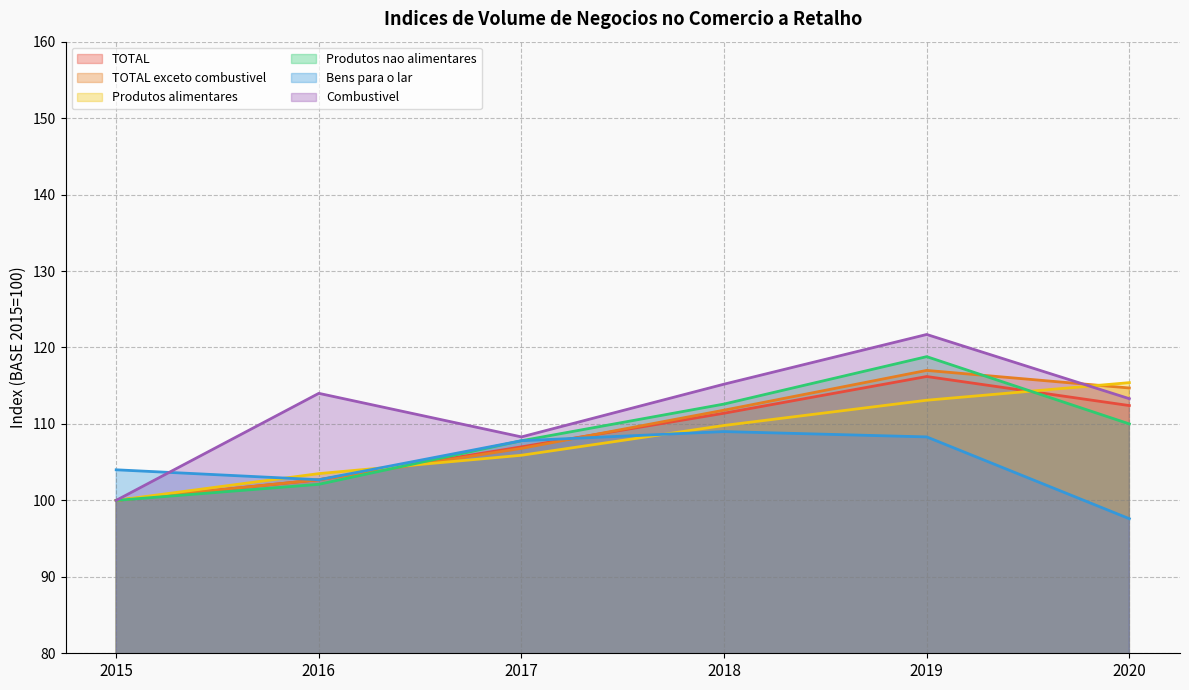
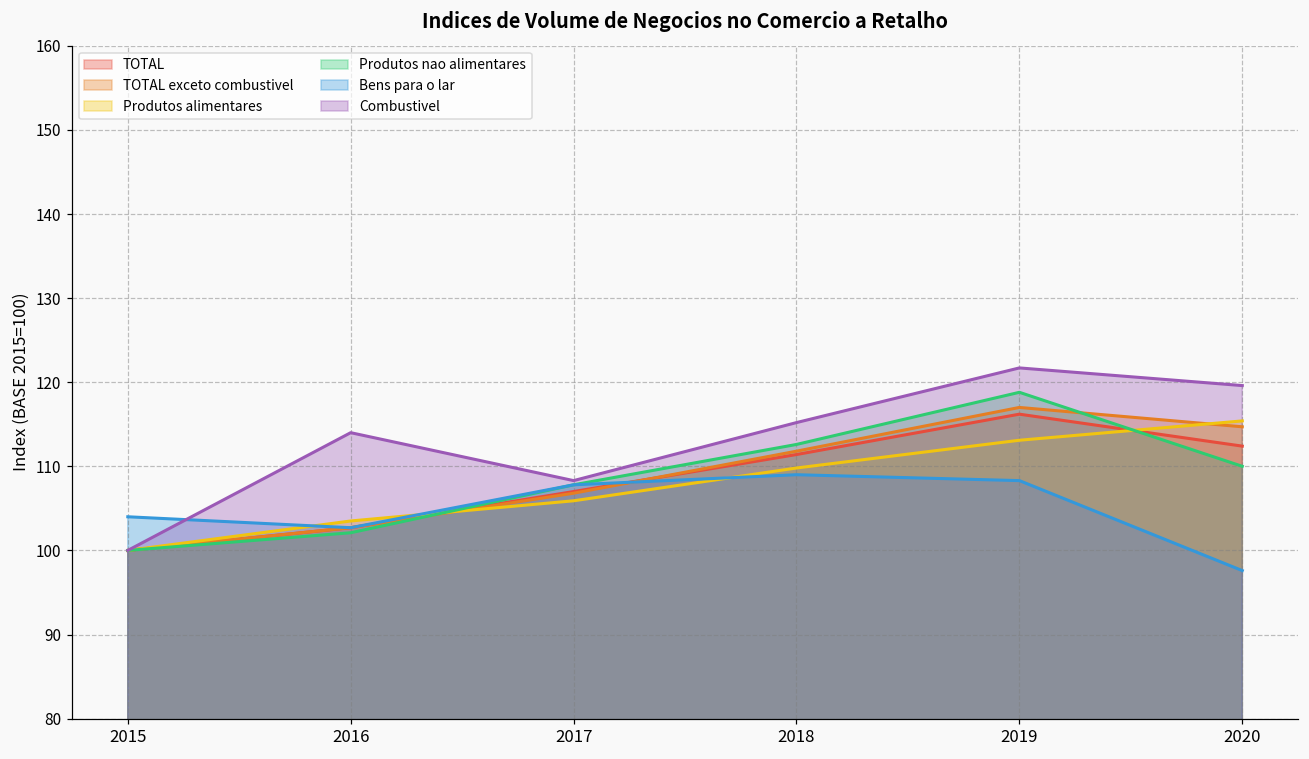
  {
    "Produtos nao alimentares": {
      "2016": 102,
      "2018": 113,
      "2019": 119,
      "2020": 110
    },
    "Bens para o lar": {
      "2015": 104,
      "2018": 109,
      "2019": 108,
      "2020": 98
    },
    "Combustivel": {
      "2016": 114,
      "2017": 108,
      "2018": 115,
      "2019": 122,
-     "2020": 113
+     "2020": 120
    }
  }
